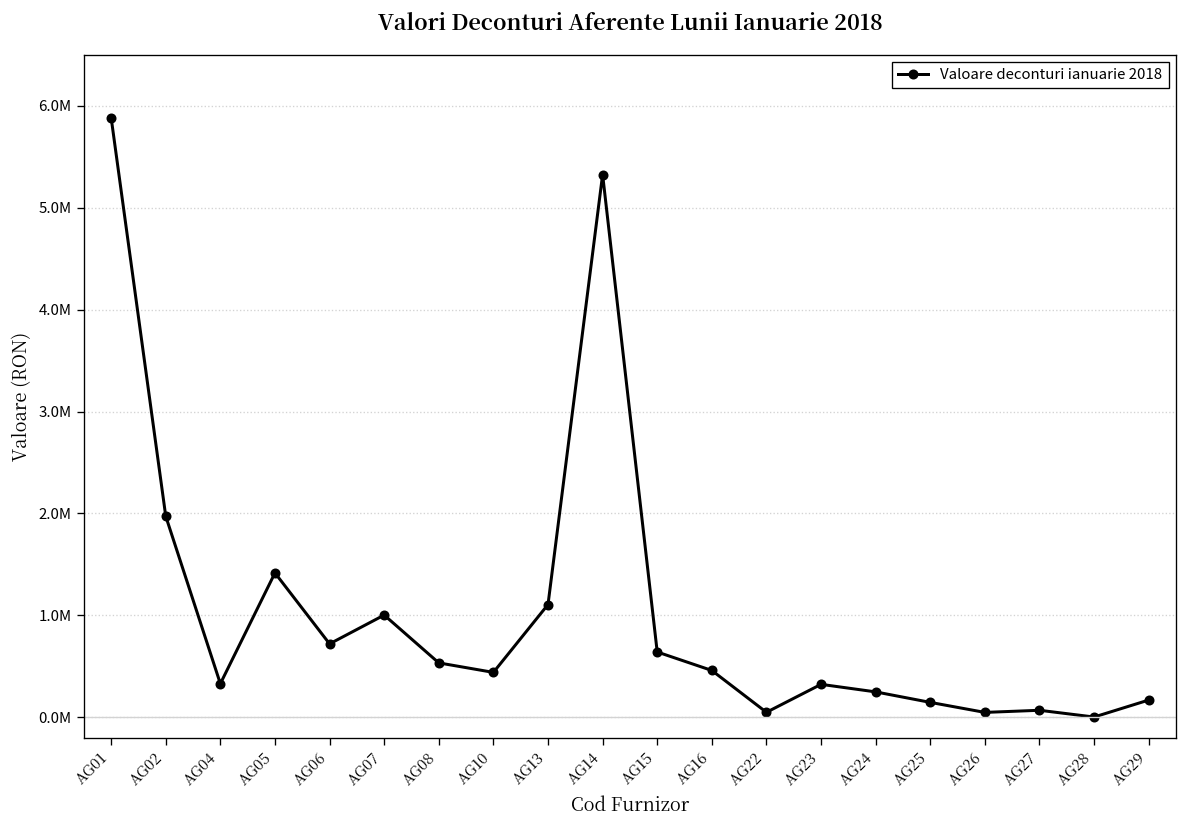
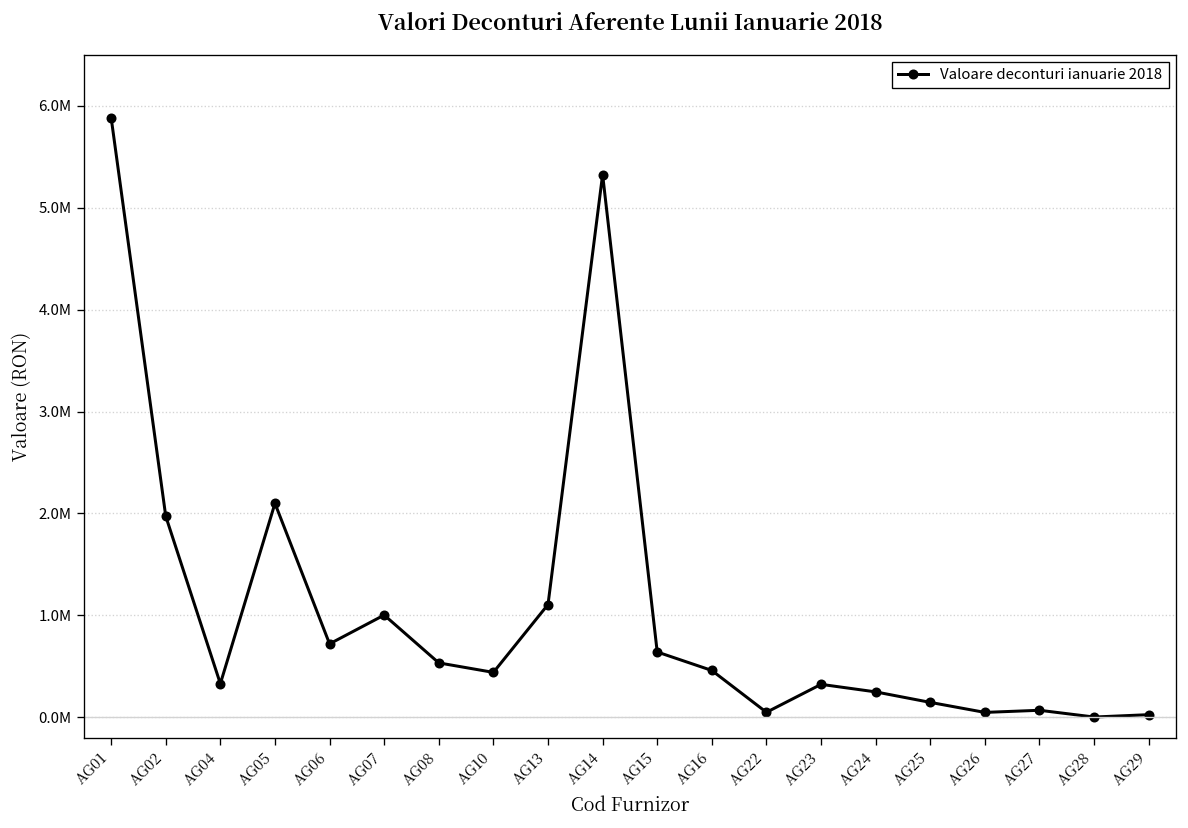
  {
    "AG01": 5900000,
    "AG02": 2000000,
    "AG04": 300000,
-   "AG05": 1400000,
+   "AG05": 2100000,
    "AG06": 700000,
    "AG07": 1000000,
    "AG08": 500000,
    "AG10": 400000,
    "AG13": 1100000,
    "AG14": 5300000,
    "AG15": 600000,
    "AG16": 500000,
    "AG22": 100000,
    "AG23": 300000,
    "AG24": 300000,
    "AG25": 100000,
    "AG26": 0,
    "AG27": 100000,
    "AG28": 0,
-   "AG29": 200000
+   "AG29": 0
  }
